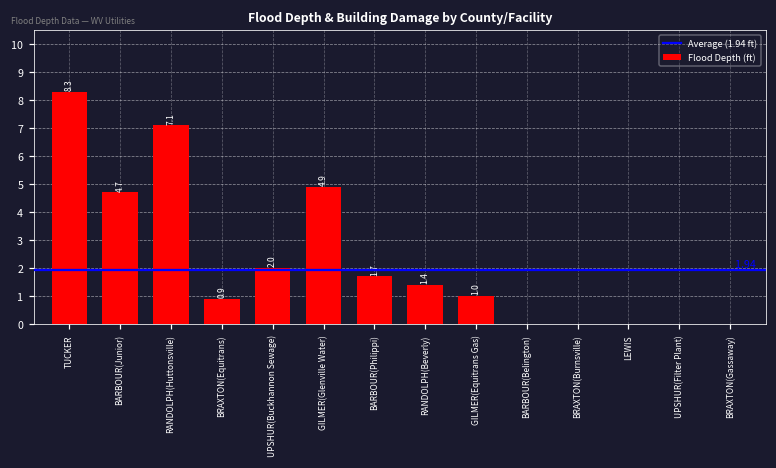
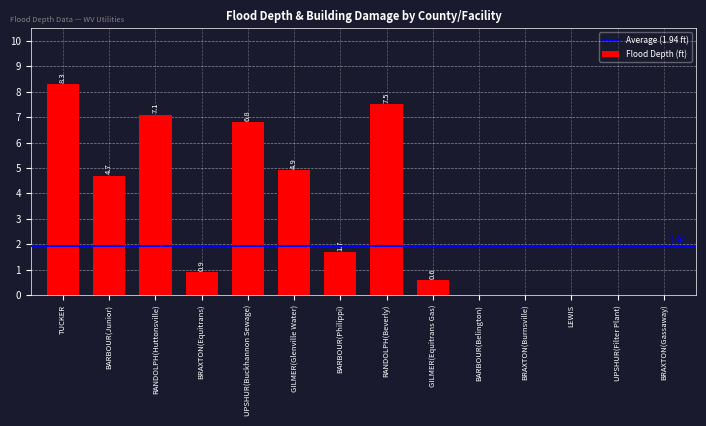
  {
    "TUCKER": 8.3,
    "BARBOUR(Junior)": 4.7,
    "RANDOLPH(Huttonsville)": 7.1,
    "BRAXTON(Equitrans)": 0.9,
-   "UPSHUR(Buckhannon Sewage)": 2.0,
+   "UPSHUR(Buckhannon Sewage)": 6.8,
    "GILMER(Glenville Water)": 4.9,
    "BARBOUR(Philippi)": 1.7,
-   "RANDOLPH(Beverly)": 1.4,
-   "GILMER(Equitrans Gas)": 1.0
+   "RANDOLPH(Beverly)": 7.5,
+   "GILMER(Equitrans Gas)": 0.6
  }
